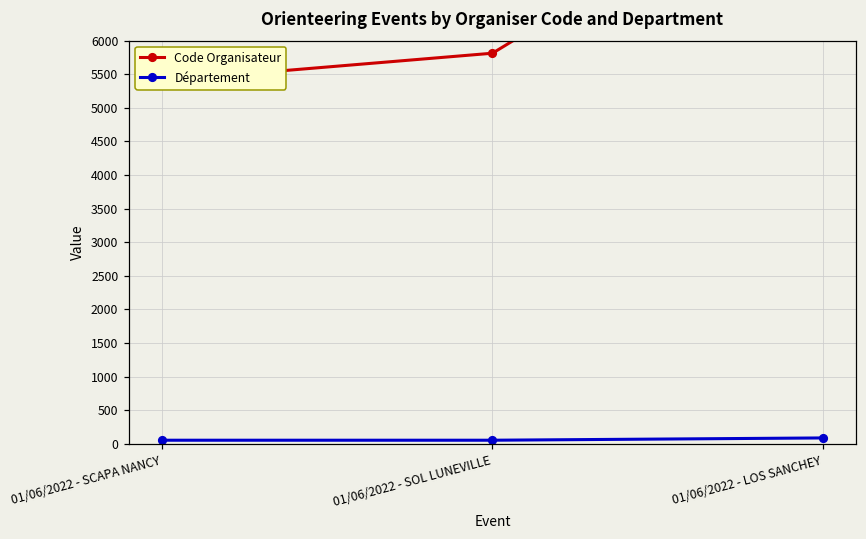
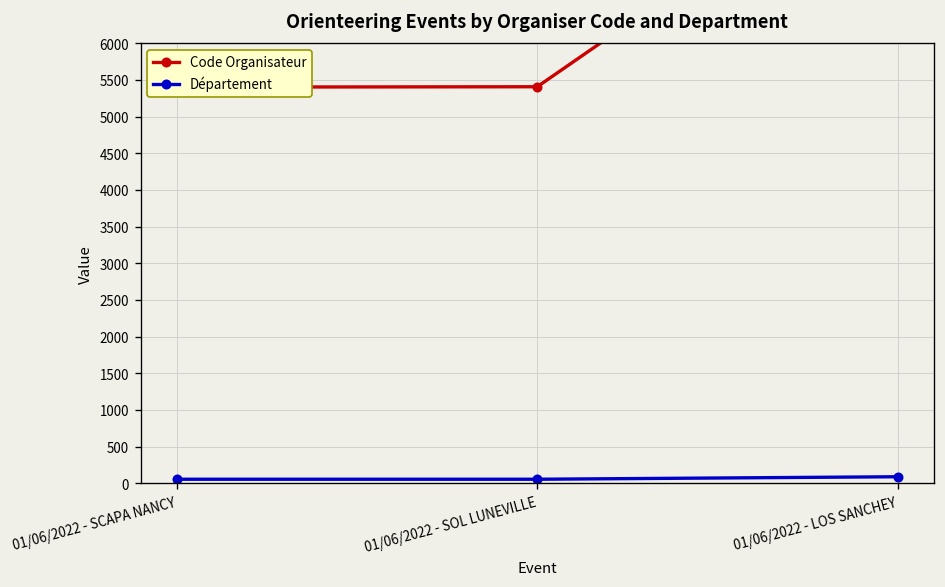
  {
    "Code Organisateur": {
-     "01/06/2022 - SOL LUNEVILLE": 5800
+     "01/06/2022 - SOL LUNEVILLE": 5400
    },
    "Département": {
      "01/06/2022 - SCAPA NANCY": 100,
      "01/06/2022 - SOL LUNEVILLE": 100,
      "01/06/2022 - LOS SANCHEY": 100
    }
  }
